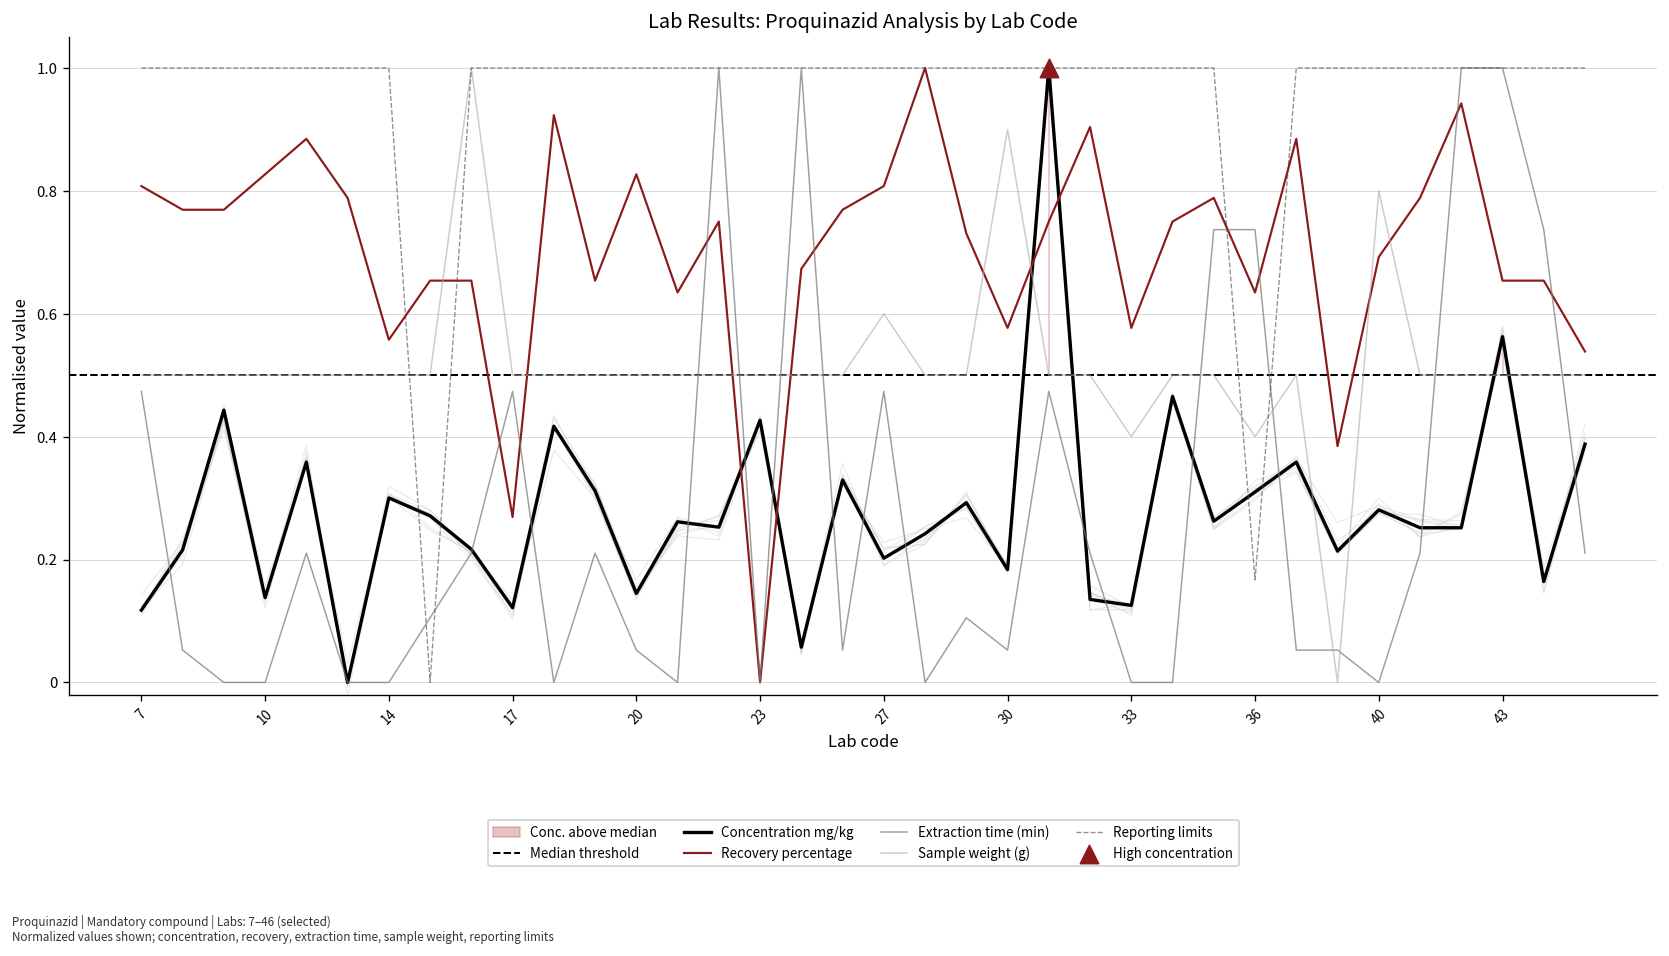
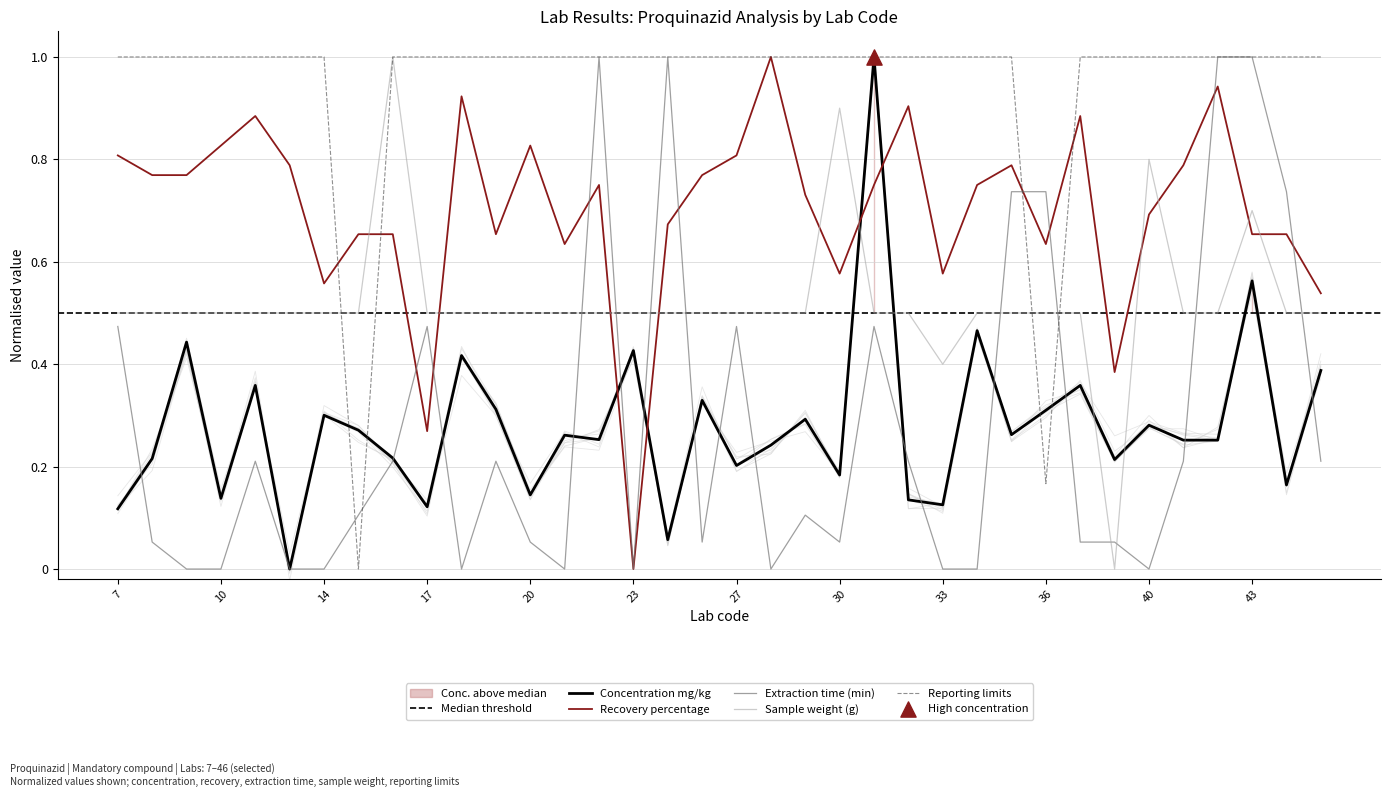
  {
    "Sample weight (g)": {
-     "27": 0.60,
+     "27": 0.50,
      "30": 0.90,
      "33": 0.40,
-     "36": 0.40,
+     "36": 0.50,
      "40": 0.80,
-     "43": 0.50
+     "43": 0.70
    }
  }
